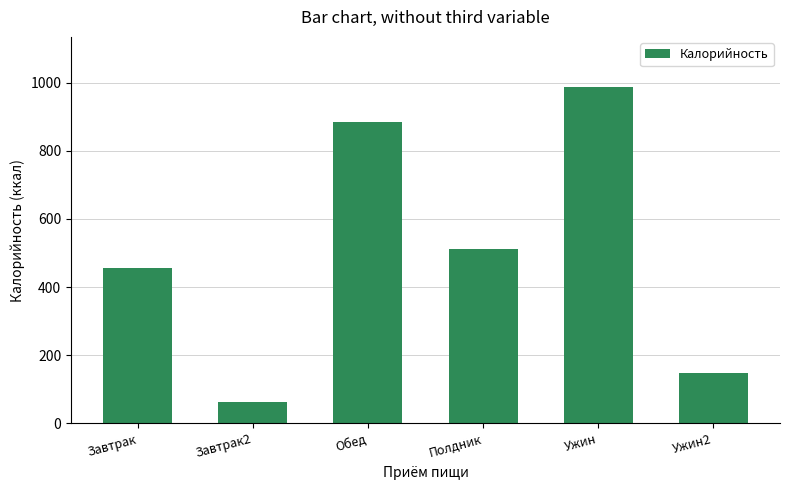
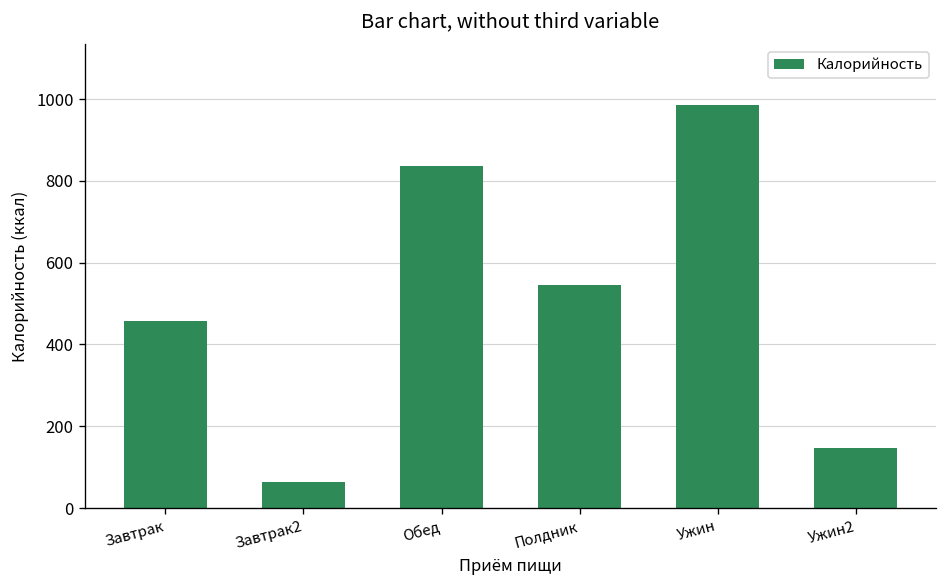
  {
    "Завтрак": 460,
    "Завтрак2": 60,
-   "Обед": 880,
-   "Полдник": 510,
+   "Обед": 840,
+   "Полдник": 550,
    "Ужин": 990,
    "Ужин2": 150
  }
